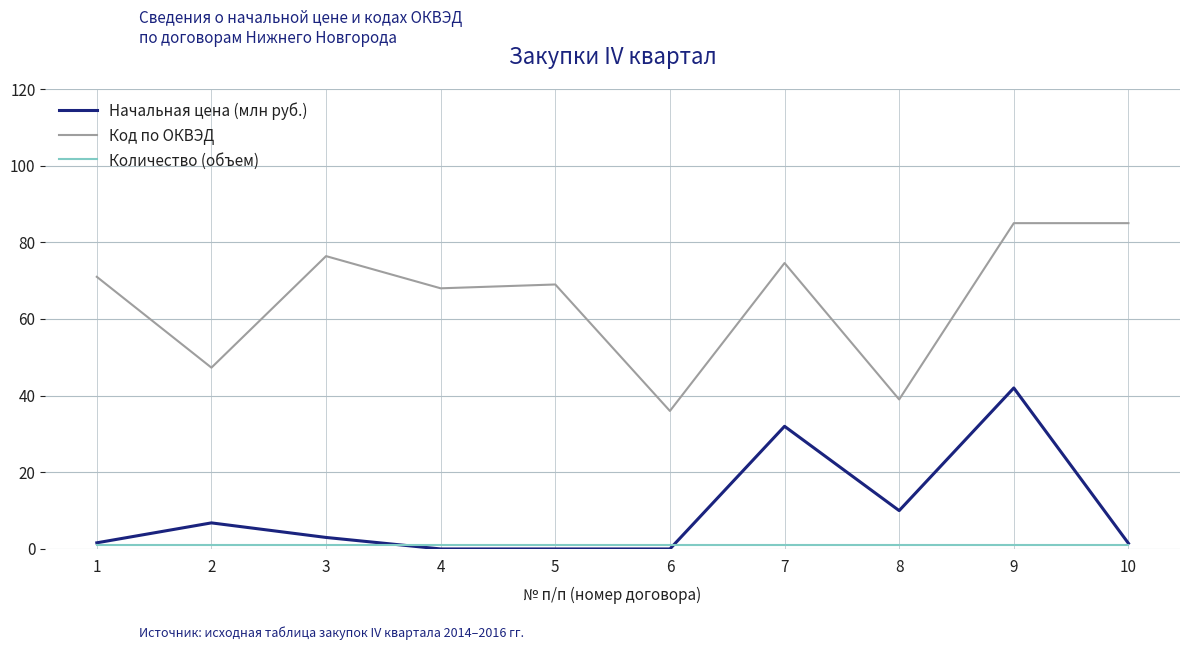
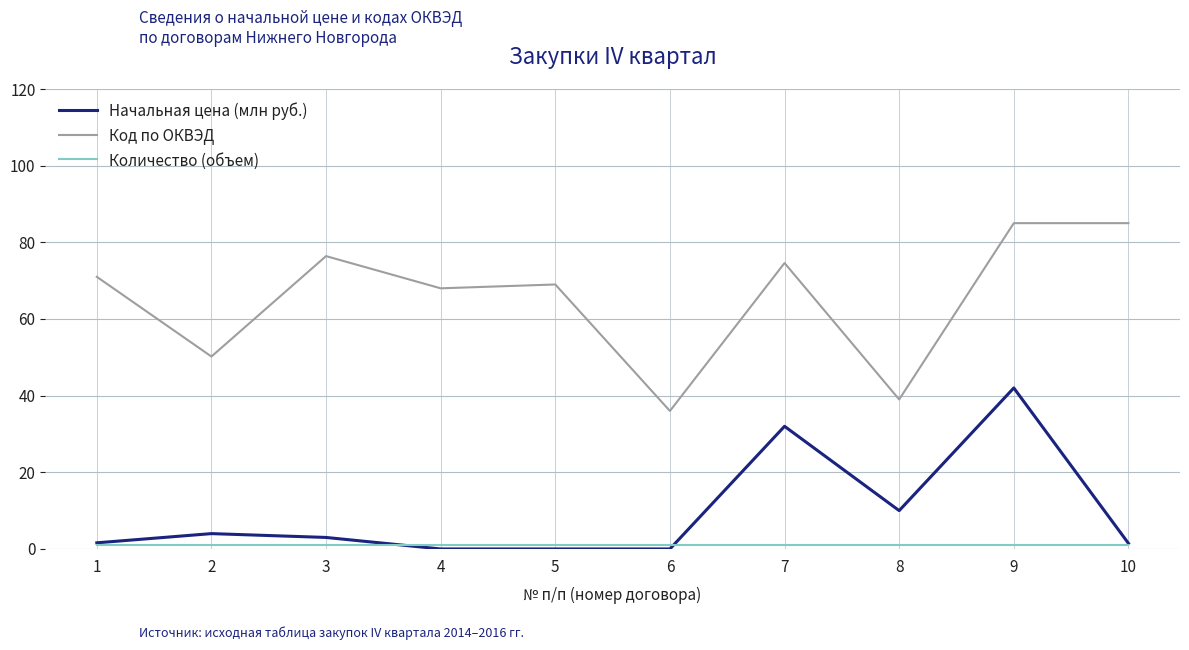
  {
    "Начальная цена (млн руб.)": {
-     "2": 7,
+     "2": 4,
      "3": 3,
      "4": 0,
      "5": 0,
      "6": 0,
      "7": 32,
      "8": 10,
      "9": 42
    },
    "Код по ОКВЭД": {
      "1": 71,
-     "2": 47,
+     "2": 50,
      "3": 76,
      "4": 68,
      "5": 69,
      "6": 36,
      "7": 75,
      "8": 39,
      "9": 85,
      "10": 85
    },
    "Количество (объем)": {
      "2": 1,
      "3": 1,
      "4": 1,
      "5": 1,
      "6": 1,
      "7": 1,
      "8": 1,
      "9": 1
    }
  }
